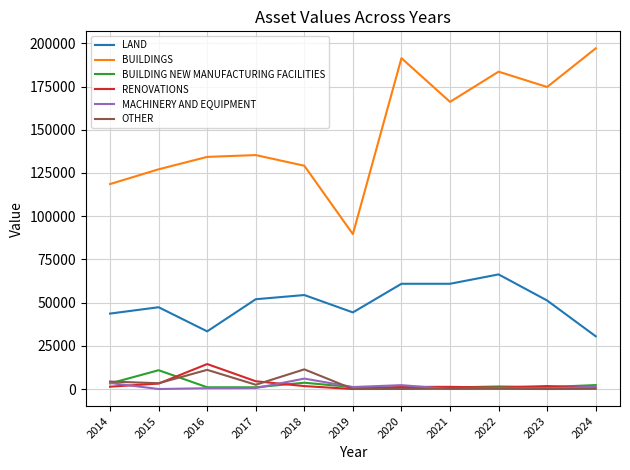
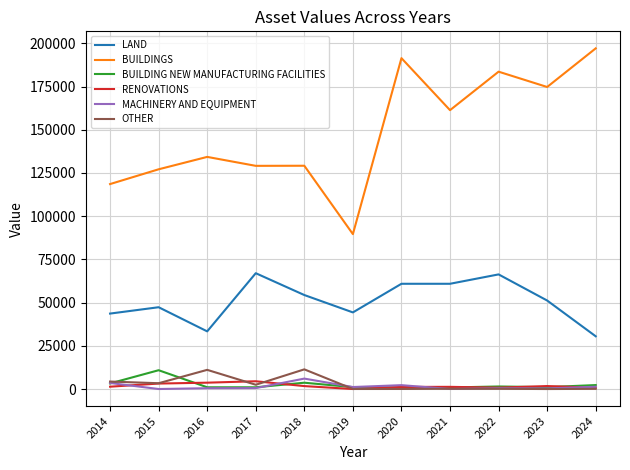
  {
    "LAND": {
      "2014": 44000,
      "2015": 47000,
      "2016": 33000,
-     "2017": 52000,
+     "2017": 67000,
      "2018": 54000,
      "2019": 44000,
      "2020": 61000,
      "2021": 61000,
      "2022": 66000,
      "2023": 51000,
      "2024": 31000
    },
    "BUILDINGS": {
      "2014": 119000,
      "2015": 127000,
      "2016": 134000,
-     "2017": 135000,
+     "2017": 129000,
      "2018": 129000,
      "2019": 90000,
      "2020": 191000,
-     "2021": 166000,
+     "2021": 161000,
      "2022": 184000,
      "2023": 175000,
      "2024": 197000
    },
    "BUILDING NEW MANUFACTURING FACILITIES": {
      "2015": 11000,
      "2018": 4000
    },
    "RENOVATIONS": {
      "2014": 1000,
-     "2016": 14000,
+     "2016": 4000,
      "2017": 5000,
      "2018": 2000
    },
    "MACHINERY AND EQUIPMENT": {
      "2015": 0,
      "2018": 6000
    },
    "OTHER": {
      "2016": 11000,
      "2018": 11000
    }
  }
